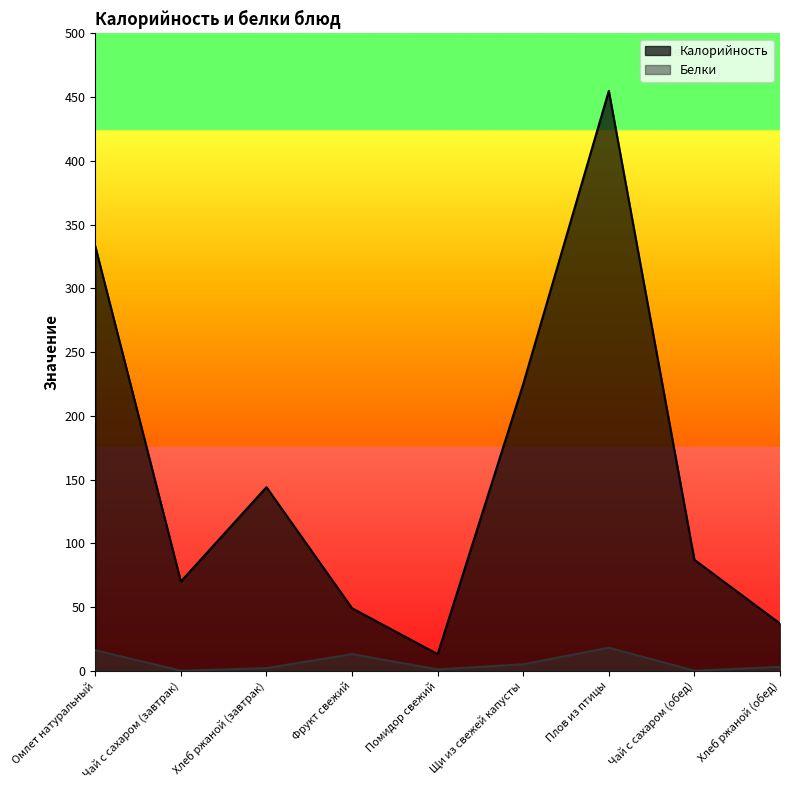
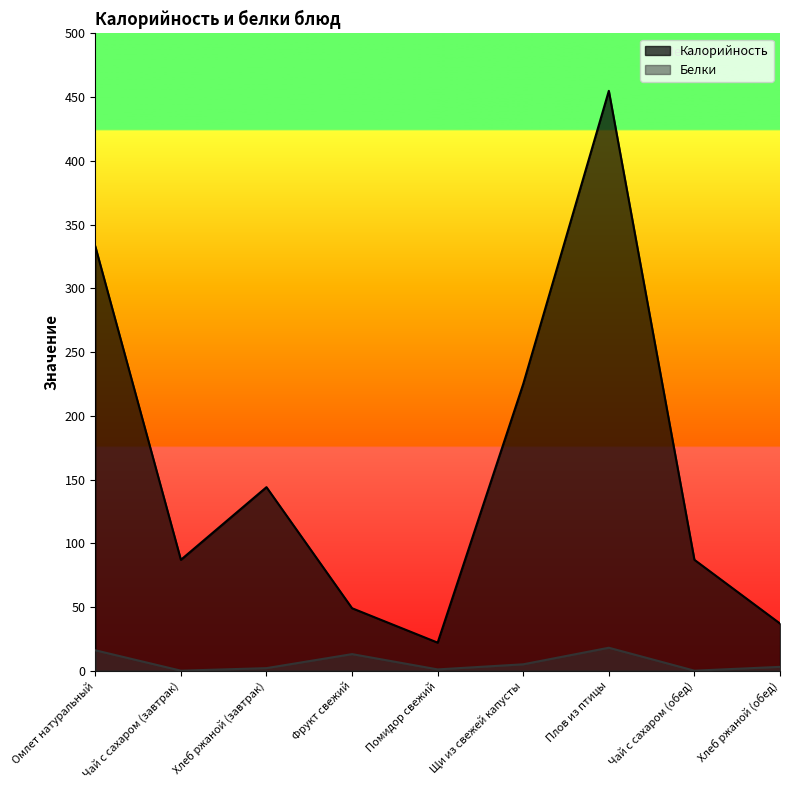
  {
    "Калорийность": {
      "Омлет натуральный": 333,
-     "Чай с сахаром (завтрак)": 70,
+     "Чай с сахаром (завтрак)": 87,
      "Хлеб ржаной (завтрак)": 144,
      "Фрукт свежий": 49,
-     "Помидор свежий": 13,
+     "Помидор свежий": 22,
      "Щи из свежей капусты": 225,
      "Плов из птицы": 455,
      "Чай с сахаром (обед)": 87,
      "Хлеб ржаной (обед)": 37
    },
    "Белки": {
      "Омлет натуральный": 16,
      "Чай с сахаром (завтрак)": 0,
      "Хлеб ржаной (завтрак)": 2,
      "Фрукт свежий": 13,
      "Помидор свежий": 1,
      "Щи из свежей капусты": 5,
      "Плов из птицы": 18,
      "Чай с сахаром (обед)": 0,
      "Хлеб ржаной (обед)": 3
    }
  }
